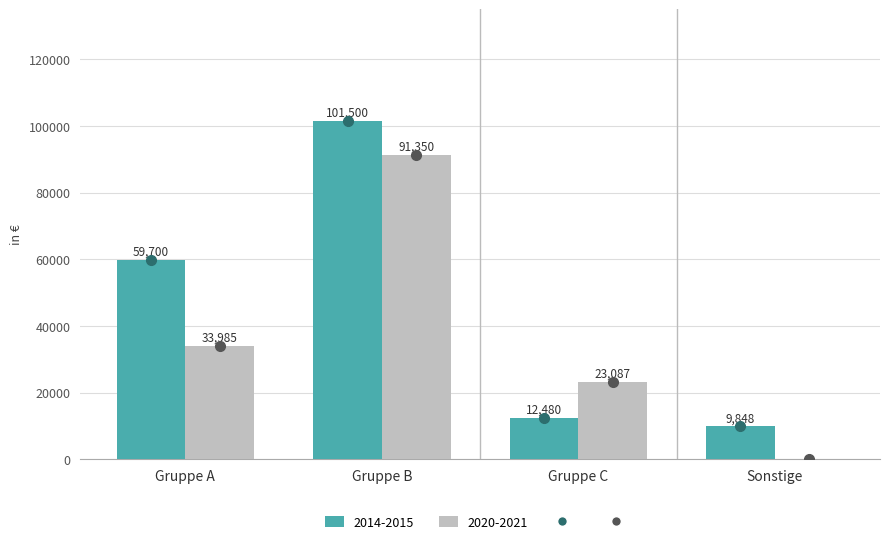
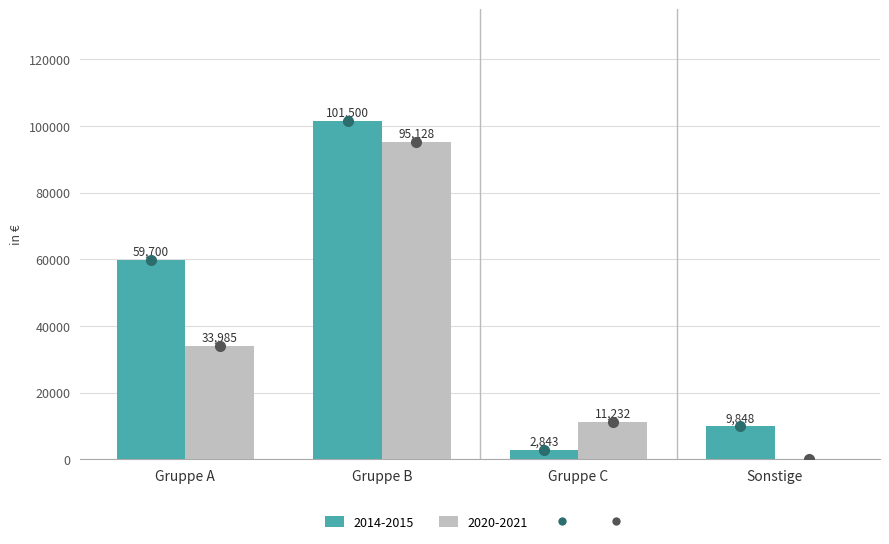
  {
    "2014-2015": {
-     "Gruppe C": "12,480"
+     "Gruppe C": "2,843"
    },
    "2020-2021": {
-     "Gruppe B": "91,350",
-     "Gruppe C": "23,087"
+     "Gruppe B": "95,128",
+     "Gruppe C": "11,232"
    }
  }
